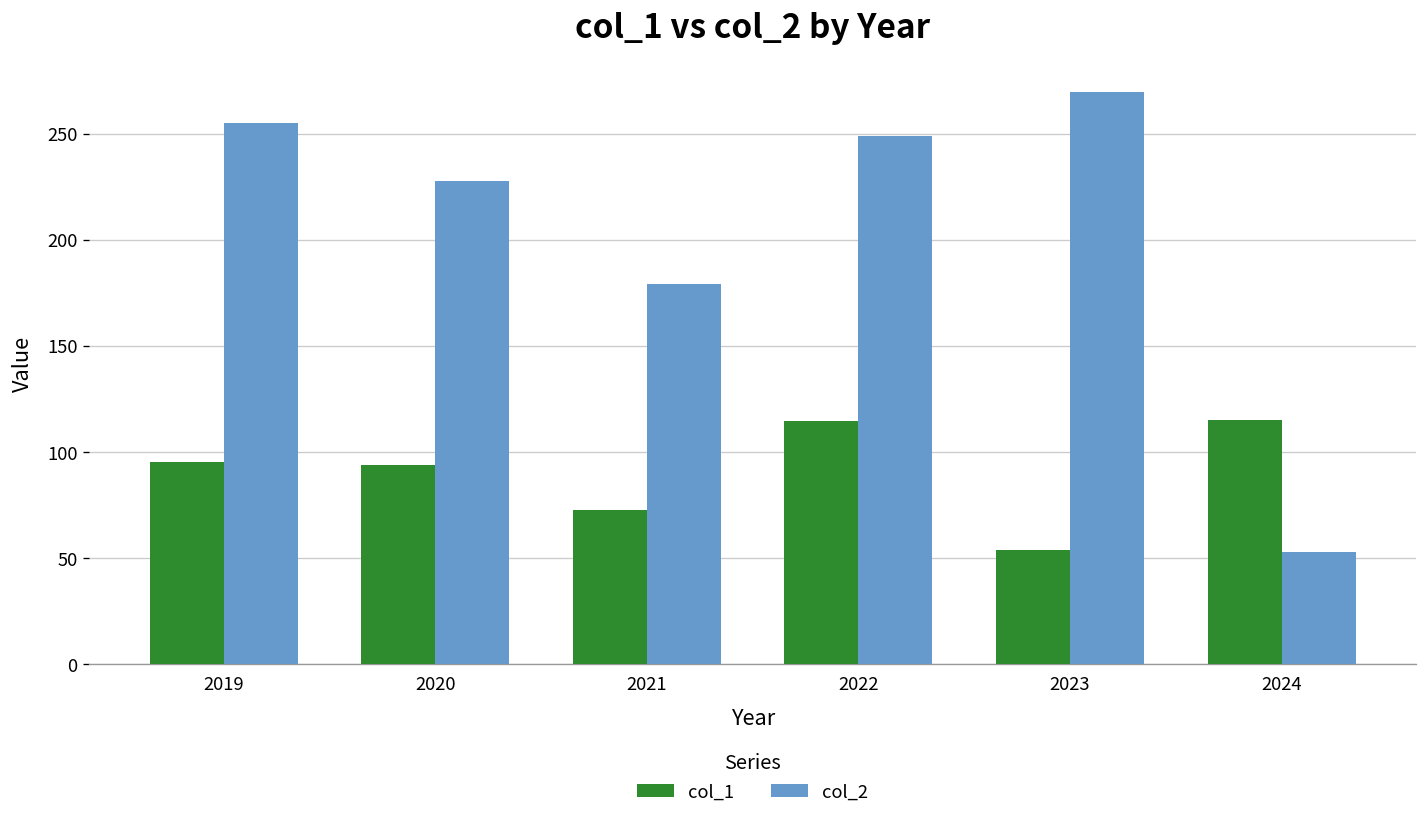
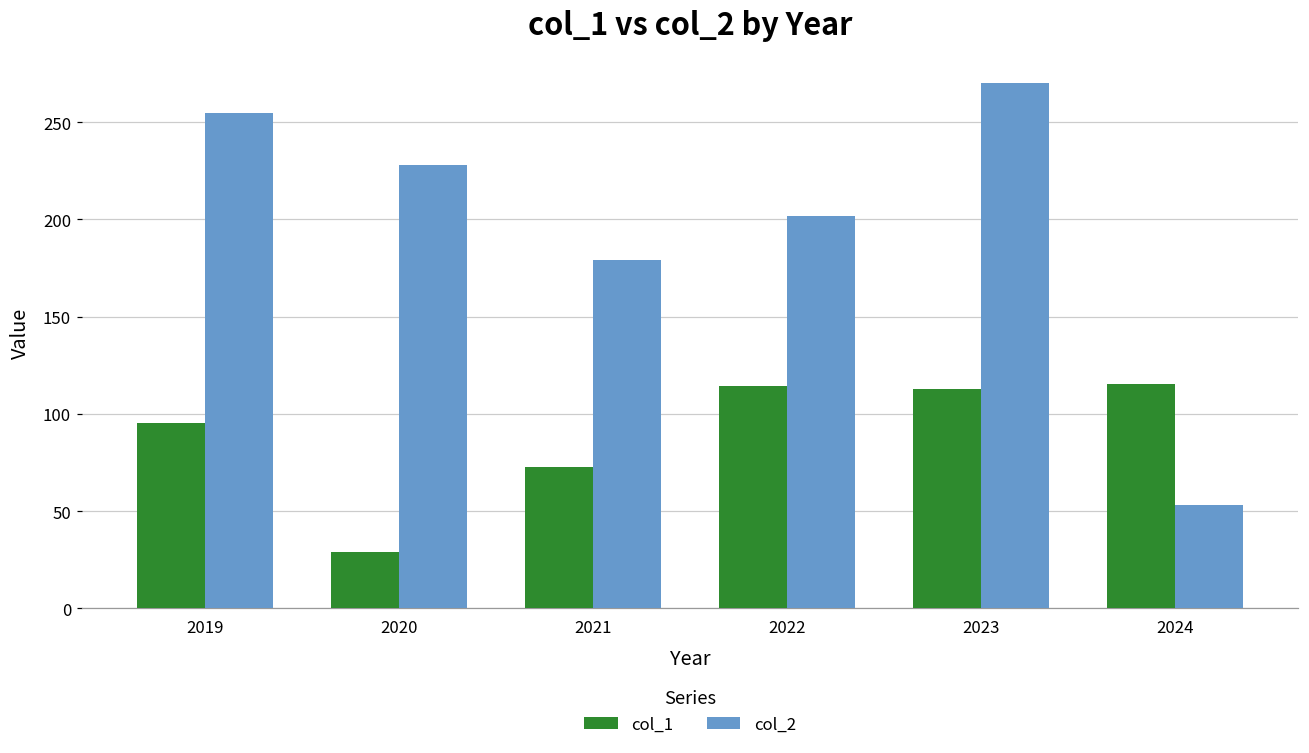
  {
    "col_1": {
      "2019": 96,
-     "2020": 94,
+     "2020": 29,
      "2021": 73,
      "2022": 115,
-     "2023": 54,
+     "2023": 113,
      "2024": 115
    },
    "col_2": {
      "2019": 255,
      "2020": 228,
      "2021": 179,
-     "2022": 249,
+     "2022": 202,
      "2023": 270,
      "2024": 53
    }
  }
